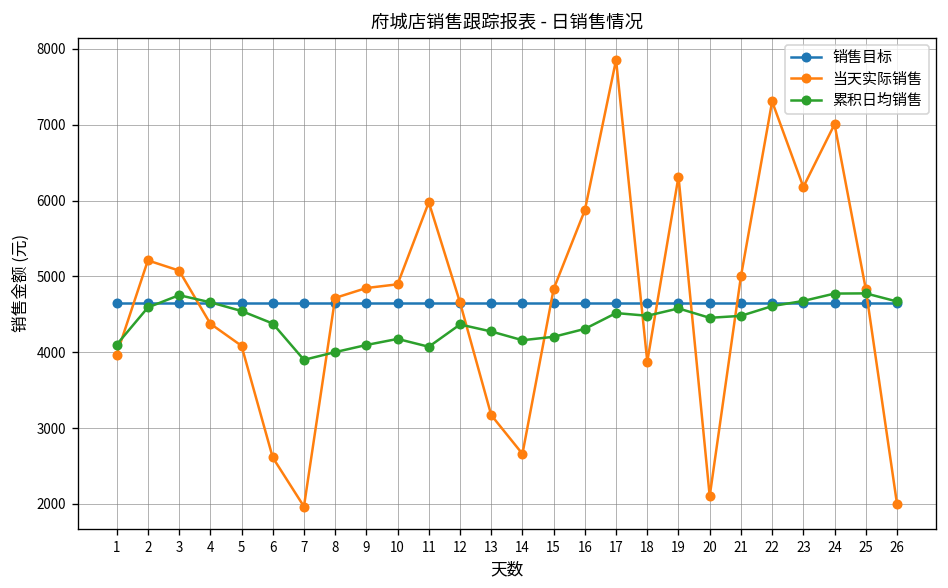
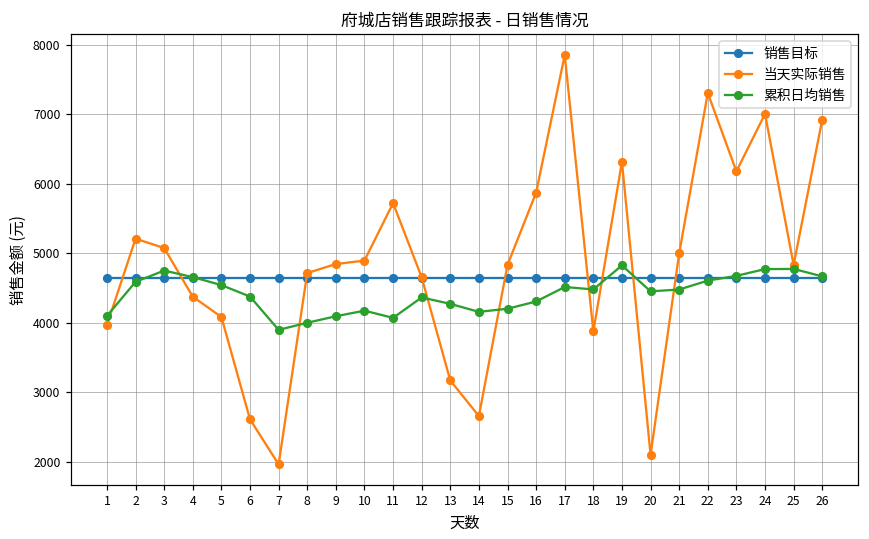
  {
    "销售目标": {
      "1": 4700,
      "2": 4700,
      "3": 4700,
      "5": 4700,
      "6": 4700,
      "7": 4700,
      "8": 4700,
      "9": 4700,
      "10": 4700,
      "11": 4700,
      "13": 4700,
      "14": 4700,
      "15": 4700,
      "16": 4700,
      "17": 4700,
      "18": 4700,
      "19": 4700,
      "20": 4700,
      "21": 4700,
      "22": 4700,
      "24": 4700,
      "25": 4700
    },
    "当天实际销售": {
      "1": 4000,
      "2": 5200,
      "3": 5100,
      "4": 4400,
      "5": 4100,
      "6": 2600,
      "7": 2000,
      "8": 4700,
      "9": 4800,
      "10": 4900,
-     "11": 6000,
+     "11": 5700,
      "13": 3200,
      "14": 2700,
      "15": 4800,
      "16": 5900,
      "17": 7900,
      "18": 3900,
      "19": 6300,
      "20": 2100,
      "21": 5000,
      "22": 7300,
      "23": 6200,
      "24": 7000,
      "25": 4800,
-     "26": 2000
+     "26": 6900
    },
    "累积日均销售": {
      "1": 4100,
      "2": 4600,
      "3": 4800,
      "5": 4500,
      "6": 4400,
      "7": 3900,
      "8": 4000,
      "9": 4100,
      "10": 4200,
      "11": 4100,
      "12": 4400,
      "13": 4300,
      "14": 4200,
      "15": 4200,
      "16": 4300,
      "17": 4500,
      "18": 4500,
-     "19": 4600,
+     "19": 4800,
      "20": 4500,
      "21": 4500,
      "22": 4600,
      "24": 4800,
      "25": 4800
    }
  }
